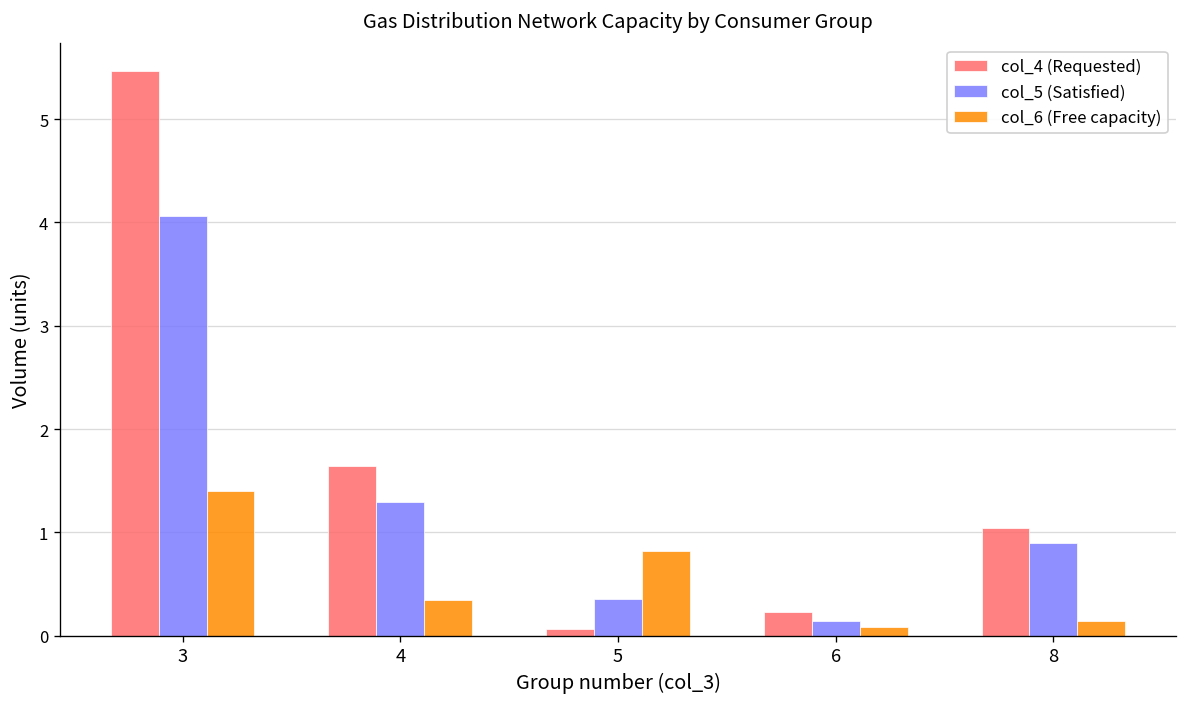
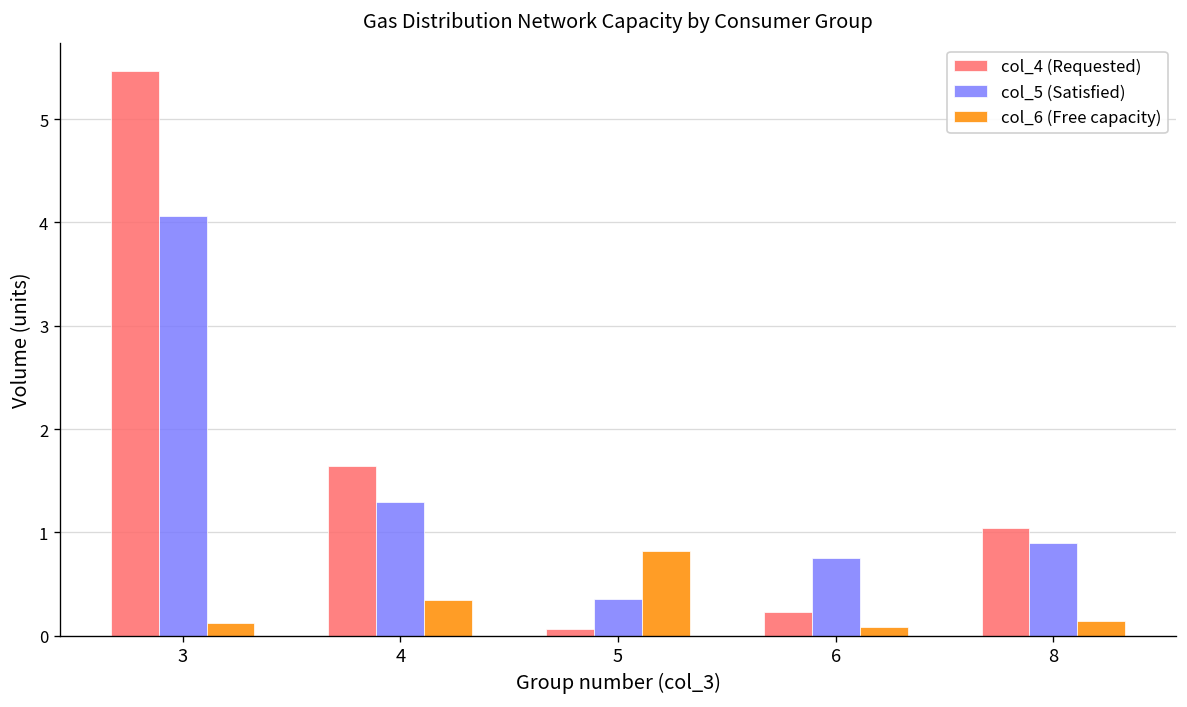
  {
    "col_4 (Requested)": {
      "3": 5.5,
      "4": 1.6,
      "5": 0.1,
      "6": 0.2,
      "8": 1.0
    },
    "col_5 (Satisfied)": {
      "3": 4.1,
      "4": 1.3,
      "5": 0.4,
-     "6": 0.1,
+     "6": 0.8,
      "8": 0.9
    },
    "col_6 (Free capacity)": {
-     "3": 1.4,
+     "3": 0.1,
      "4": 0.3,
      "5": 0.8,
      "6": 0.1,
      "8": 0.1
    }
  }
